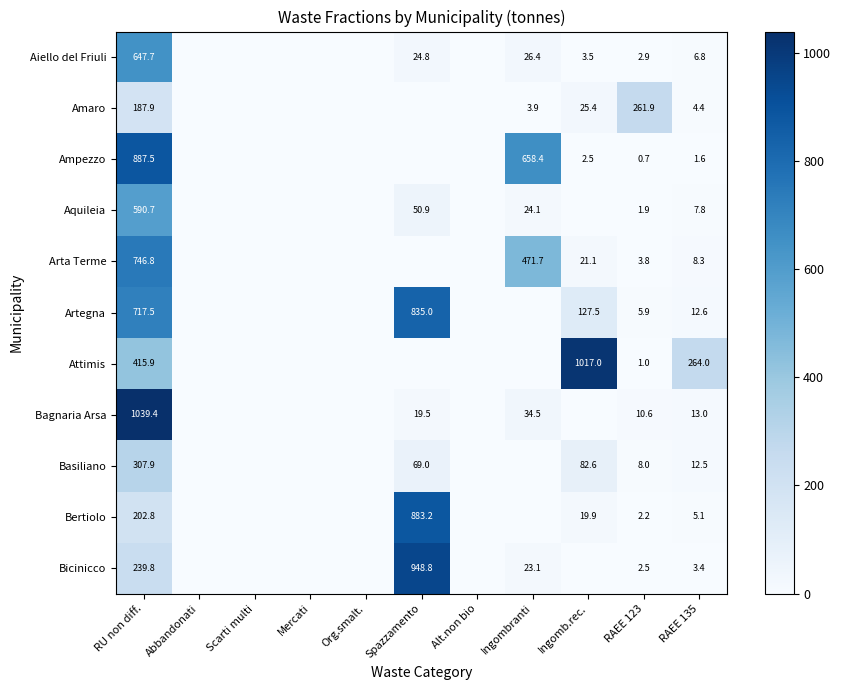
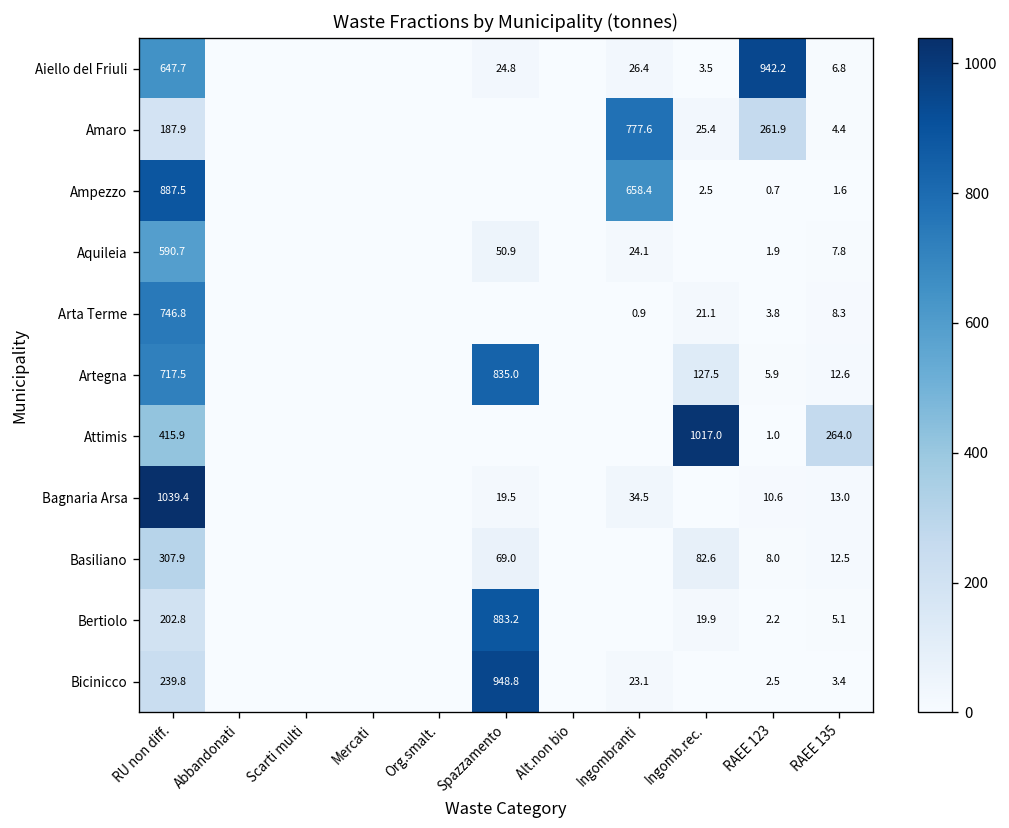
  {
    "Aiello del Friuli": {
      "RU non diff.": 647.7,
      "Spazzamento": 24.8,
      "Ingombranti": 26.4,
      "Ingomb.rec.": 3.5,
-     "RAEE 123": 2.9,
+     "RAEE 123": 942.2,
      "RAEE 135": 6.8
    },
    "Amaro": {
      "RU non diff.": 187.9,
-     "Ingombranti": 3.9,
+     "Ingombranti": 777.6,
      "Ingomb.rec.": 25.4,
      "RAEE 123": 261.9,
      "RAEE 135": 4.4
    },
    "Ampezzo": {
      "RU non diff.": 887.5,
      "Ingombranti": 658.4,
      "Ingomb.rec.": 2.5,
      "RAEE 123": 0.7,
      "RAEE 135": 1.6
    },
    "Aquileia": {
      "RU non diff.": 590.7,
      "Spazzamento": 50.9,
      "Ingombranti": 24.1,
      "RAEE 123": 1.9,
      "RAEE 135": 7.8
    },
    "Arta Terme": {
      "RU non diff.": 746.8,
-     "Ingombranti": 471.7,
+     "Ingombranti": 0.9,
      "Ingomb.rec.": 21.1,
      "RAEE 123": 3.8,
      "RAEE 135": 8.3
    },
    "Artegna": {
      "RU non diff.": 717.5,
      "Spazzamento": 835.0,
      "Ingomb.rec.": 127.5,
      "RAEE 123": 5.9,
      "RAEE 135": 12.6
    },
    "Attimis": {
      "RU non diff.": 415.9,
      "Ingomb.rec.": 1017.0,
      "RAEE 123": 1.0,
      "RAEE 135": 264.0
    },
    "Bagnaria Arsa": {
      "RU non diff.": 1039.4,
      "Spazzamento": 19.5,
      "Ingombranti": 34.5,
      "RAEE 123": 10.6,
      "RAEE 135": 13.0
    },
    "Basiliano": {
      "RU non diff.": 307.9,
      "Spazzamento": 69.0,
      "Ingomb.rec.": 82.6,
      "RAEE 123": 8.0,
      "RAEE 135": 12.5
    },
    "Bertiolo": {
      "RU non diff.": 202.8,
      "Spazzamento": 883.2,
      "Ingomb.rec.": 19.9,
      "RAEE 123": 2.2,
      "RAEE 135": 5.1
    },
    "Bicinicco": {
      "RU non diff.": 239.8,
      "Spazzamento": 948.8,
      "Ingombranti": 23.1,
      "RAEE 123": 2.5,
      "RAEE 135": 3.4
    }
  }
